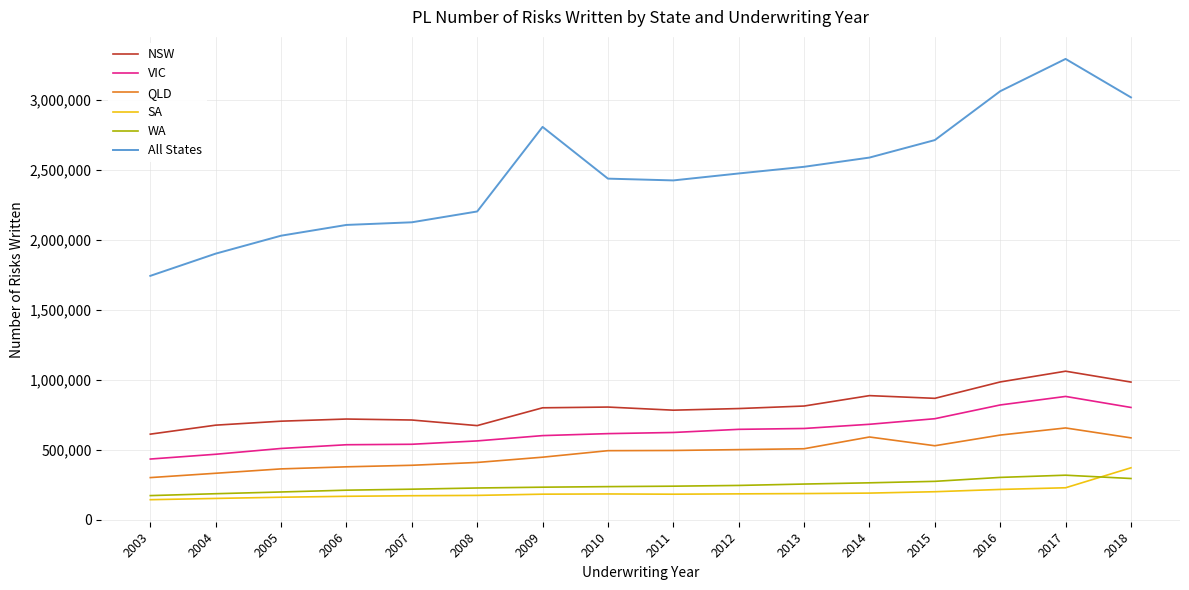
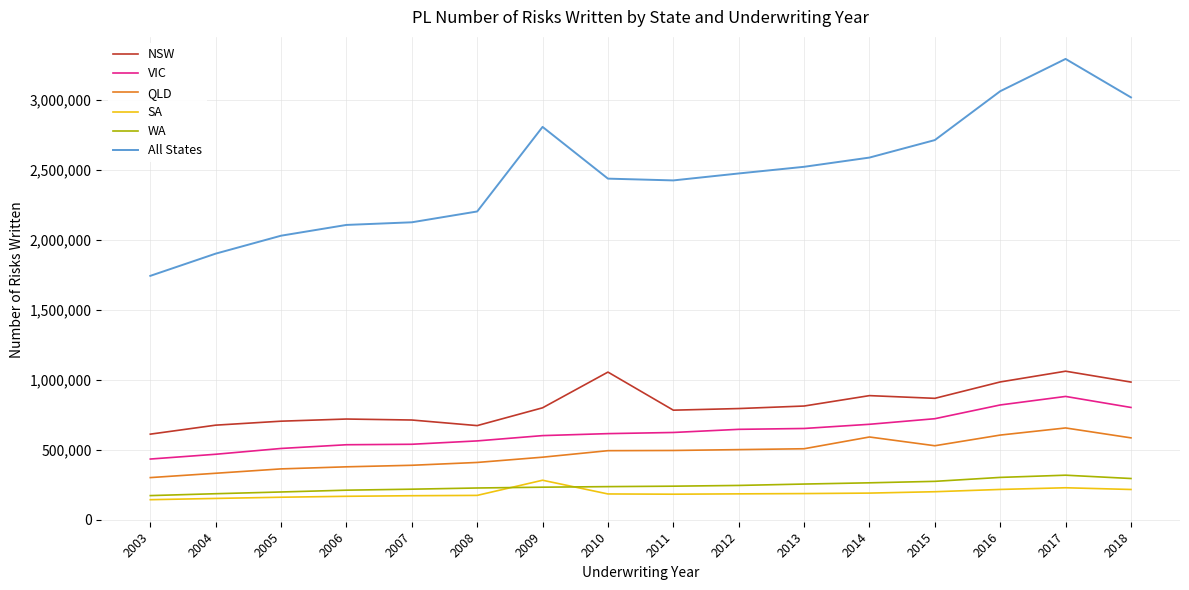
  {
    "NSW": {
      "2003": "610,000",
      "2004": "680,000",
      "2005": "710,000",
      "2006": "720,000",
      "2007": "710,000",
      "2008": "670,000",
      "2009": "800,000",
-     "2010": "810,000",
+     "2010": "1,060,000",
      "2011": "780,000",
      "2012": "800,000",
      "2013": "810,000",
      "2014": "890,000",
      "2015": "870,000",
      "2016": "990,000",
      "2017": "1,060,000",
      "2018": "980,000"
    },
    "VIC": {
      "2003": "430,000",
      "2004": "470,000",
      "2005": "510,000",
      "2006": "540,000",
      "2007": "540,000",
      "2008": "560,000",
      "2009": "600,000",
      "2010": "620,000",
      "2011": "620,000",
      "2012": "650,000",
      "2013": "650,000",
      "2014": "680,000",
      "2015": "720,000",
      "2016": "820,000",
      "2017": "880,000",
      "2018": "800,000"
    },
    "QLD": {
      "2003": "300,000",
      "2004": "330,000",
      "2005": "360,000",
      "2006": "380,000",
      "2007": "390,000",
      "2008": "410,000",
      "2009": "450,000",
      "2010": "490,000",
      "2011": "500,000",
      "2012": "500,000",
      "2013": "510,000",
      "2014": "590,000",
      "2015": "530,000",
      "2016": "610,000",
      "2017": "660,000",
      "2018": "590,000"
    },
    "SA": {
      "2003": "140,000",
      "2004": "150,000",
      "2005": "160,000",
      "2006": "170,000",
      "2007": "170,000",
      "2008": "170,000",
-     "2009": "180,000",
+     "2009": "280,000",
      "2010": "190,000",
      "2011": "180,000",
      "2012": "190,000",
      "2013": "190,000",
      "2014": "190,000",
      "2015": "200,000",
      "2016": "220,000",
      "2017": "230,000",
-     "2018": "370,000"
+     "2018": "220,000"
    },
    "WA": {
      "2003": "170,000",
      "2004": "190,000",
      "2005": "200,000",
      "2006": "210,000",
      "2007": "220,000",
      "2008": "230,000",
      "2009": "230,000",
      "2010": "240,000",
      "2011": "240,000",
      "2012": "250,000",
      "2013": "260,000",
      "2014": "260,000",
      "2015": "280,000",
      "2016": "300,000",
      "2017": "320,000",
      "2018": "300,000"
    },
    "All States": {
      "2003": "1,740,000",
      "2004": "1,900,000",
      "2005": "2,030,000",
      "2006": "2,110,000",
      "2007": "2,130,000",
      "2008": "2,200,000",
      "2009": "2,810,000",
      "2010": "2,440,000",
      "2011": "2,430,000",
      "2012": "2,480,000",
      "2013": "2,520,000",
      "2014": "2,590,000",
      "2015": "2,710,000",
      "2016": "3,060,000",
      "2017": "3,300,000",
      "2018": "3,020,000"
    }
  }
